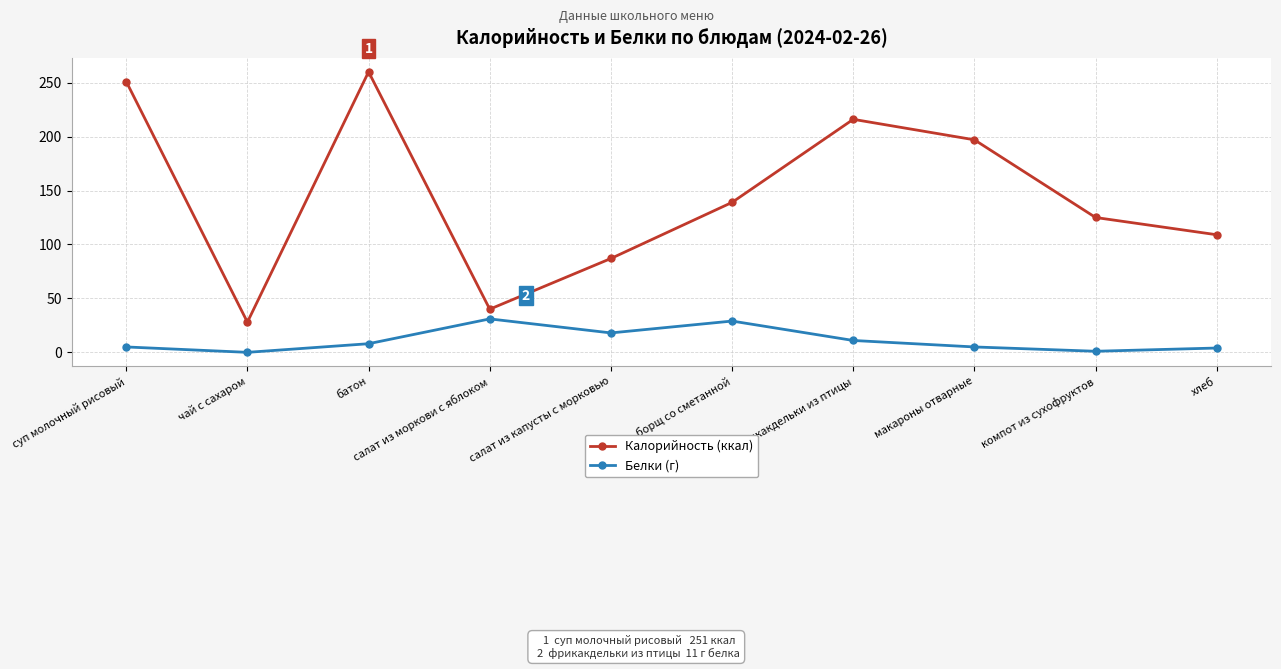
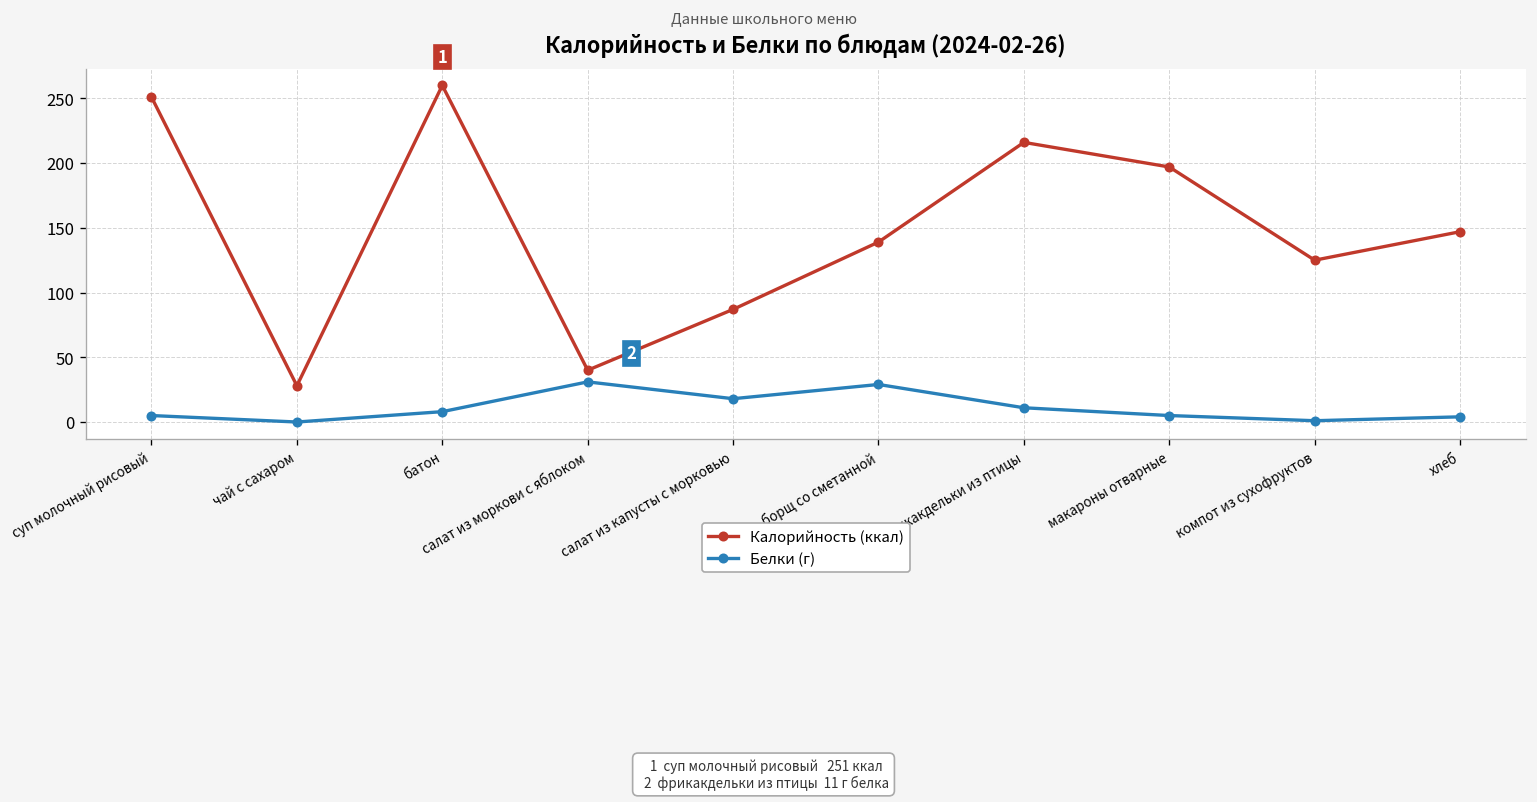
  {
    "Калорийность (ккал)": {
      "суп молочный рисовый": 251,
      "чай с сахаром": 28,
      "салат из моркови с яблоком": 40,
      "салат из капусты с морковью": 87,
      "борщ со сметанной": 139,
      "фрикакдельки из птицы": 216,
      "макароны отварные": 197,
      "компот из сухофруктов": 125,
-     "хлеб": 109
+     "хлеб": 147
    },
    "Белки (г)": {
      "суп молочный рисовый": 5,
      "чай с сахаром": 0,
      "батон": 8,
      "салат из моркови с яблоком": 31,
      "салат из капусты с морковью": 18,
      "борщ со сметанной": 29,
      "фрикакдельки из птицы": 11,
      "макароны отварные": 5,
      "компот из сухофруктов": 1,
      "хлеб": 4
    }
  }
